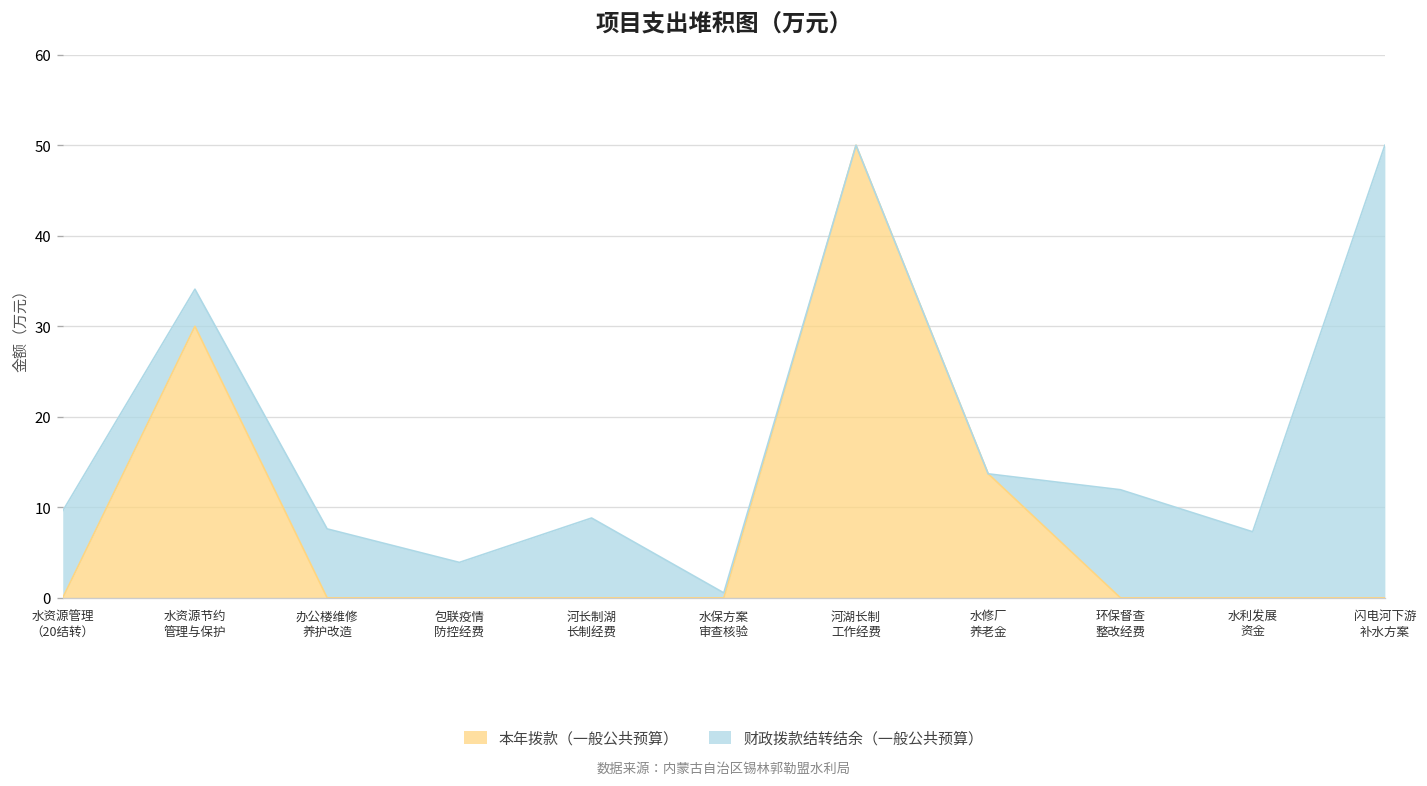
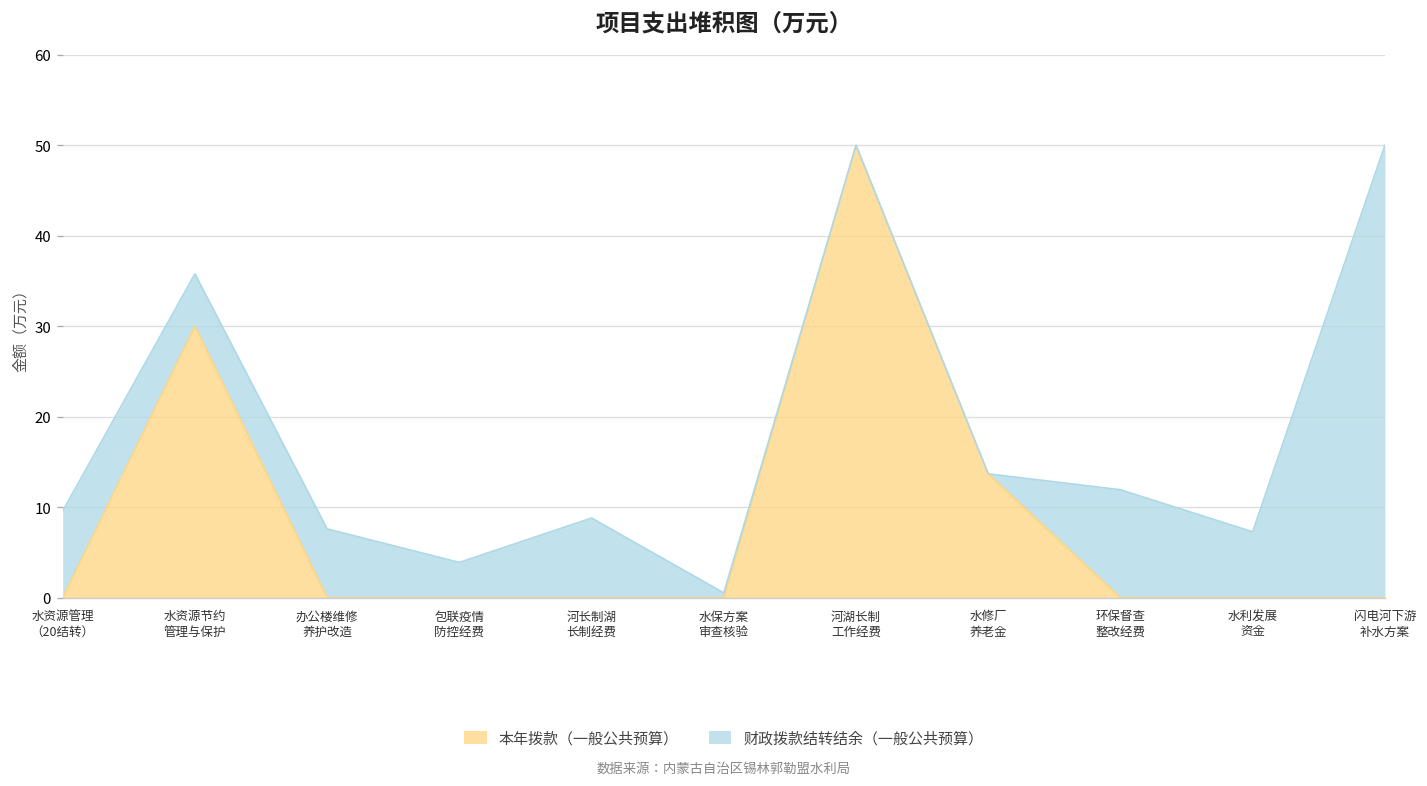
  {
    "本年拨款（一般公共预算）": {
      "水资源管理 （20结转）": 0,
      "水资源节约 管理与保护": 30,
      "办公楼维修 养护改造": 0,
      "包联疫情 防控经费": 0,
      "河长制湖 长制经费": 0,
      "水保方案 审查核验": 0,
      "环保督查 整改经费": 0,
      "水利发展 资金": 0,
      "闪电河下游 补水方案": 0
    },
    "财政拨款结转结余（一般公共预算）": {
      "水资源管理 （20结转）": 10,
-     "水资源节约 管理与保护": 4,
+     "水资源节约 管理与保护": 6,
      "办公楼维修 养护改造": 8,
      "包联疫情 防控经费": 4,
      "河长制湖 长制经费": 9,
      "水保方案 审查核验": 1,
      "环保督查 整改经费": 12,
      "水利发展 资金": 7,
      "闪电河下游 补水方案": 50
    }
  }
